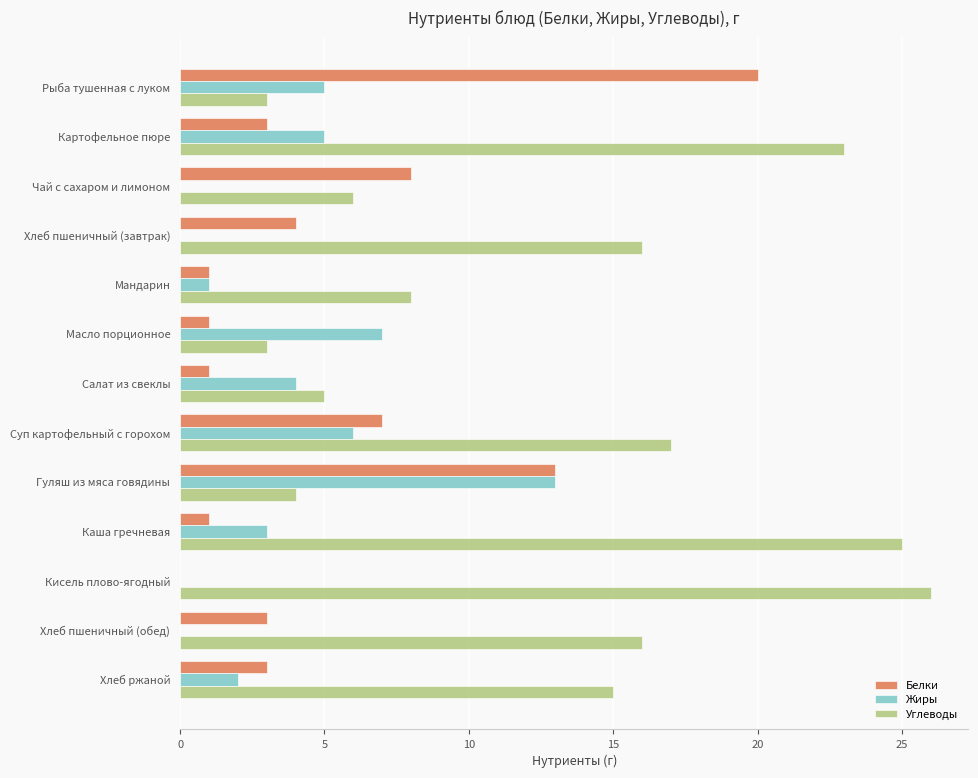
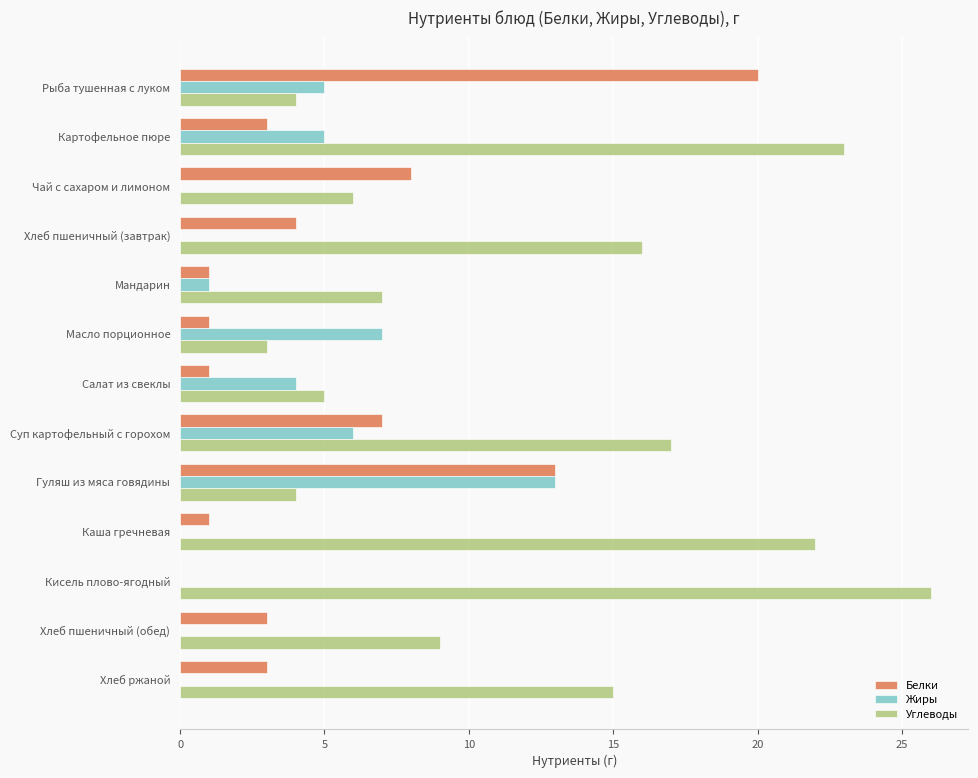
  {
    "Белки": {
      "Рыба тушенная с луком": 20,
      "Картофельное пюре": 3,
      "Чай с сахаром и лимоном": 8,
      "Хлеб пшеничный (завтрак)": 4,
      "Мандарин": 1,
      "Масло порционное": 1,
      "Салат из свеклы": 1,
      "Суп картофельный с горохом": 7,
      "Гуляш из мяса говядины": 13,
      "Каша гречневая": 1,
      "Кисель плово-ягодный": 0,
      "Хлеб пшеничный (обед)": 3,
      "Хлеб ржаной": 3
    },
    "Жиры": {
      "Рыба тушенная с луком": 5,
      "Картофельное пюре": 5,
      "Чай с сахаром и лимоном": 0,
      "Хлеб пшеничный (завтрак)": 0,
      "Мандарин": 1,
      "Масло порционное": 7,
      "Салат из свеклы": 4,
      "Суп картофельный с горохом": 6,
      "Гуляш из мяса говядины": 13,
-     "Каша гречневая": 3,
+     "Каша гречневая": 0,
      "Кисель плово-ягодный": 0,
      "Хлеб пшеничный (обед)": 0,
-     "Хлеб ржаной": 2
+     "Хлеб ржаной": 0
    },
    "Углеводы": {
-     "Рыба тушенная с луком": 3,
+     "Рыба тушенная с луком": 4,
      "Картофельное пюре": 23,
      "Чай с сахаром и лимоном": 6,
      "Хлеб пшеничный (завтрак)": 16,
-     "Мандарин": 8,
+     "Мандарин": 7,
      "Масло порционное": 3,
      "Салат из свеклы": 5,
      "Суп картофельный с горохом": 17,
      "Гуляш из мяса говядины": 4,
-     "Каша гречневая": 25,
+     "Каша гречневая": 22,
      "Кисель плово-ягодный": 26,
-     "Хлеб пшеничный (обед)": 16,
+     "Хлеб пшеничный (обед)": 9,
      "Хлеб ржаной": 15
    }
  }
